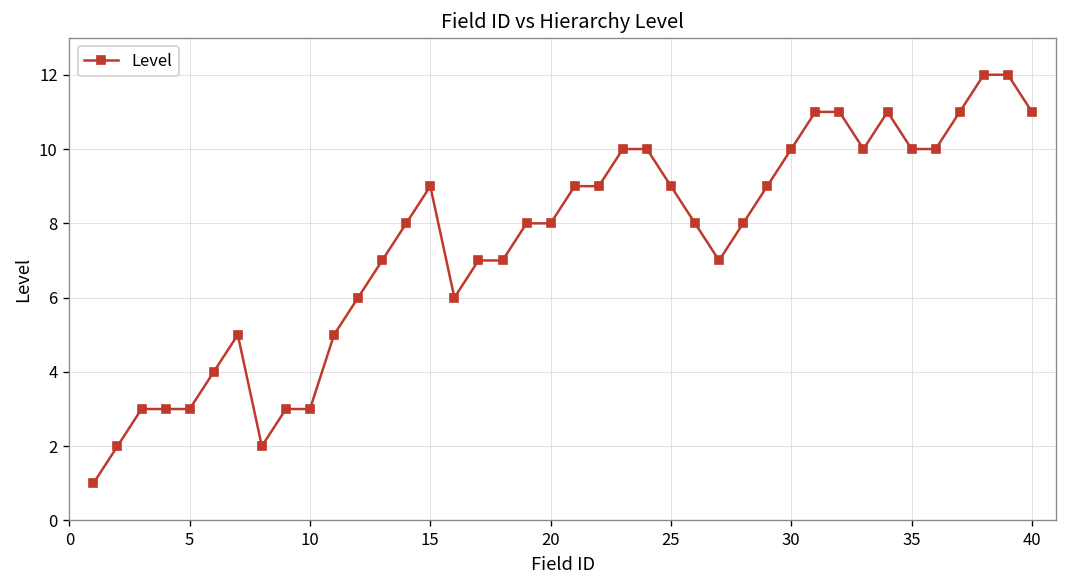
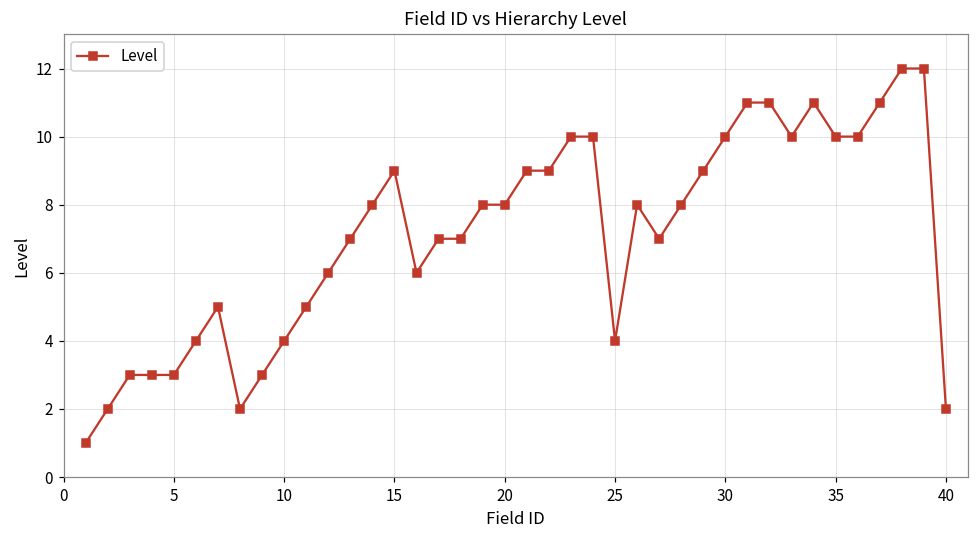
  {
    "5": 3,
-   "10": 3,
+   "10": 4,
    "15": 9,
    "20": 8,
-   "25": 9,
+   "25": 4,
    "30": 10,
    "35": 10,
-   "40": 11
+   "40": 2
  }
